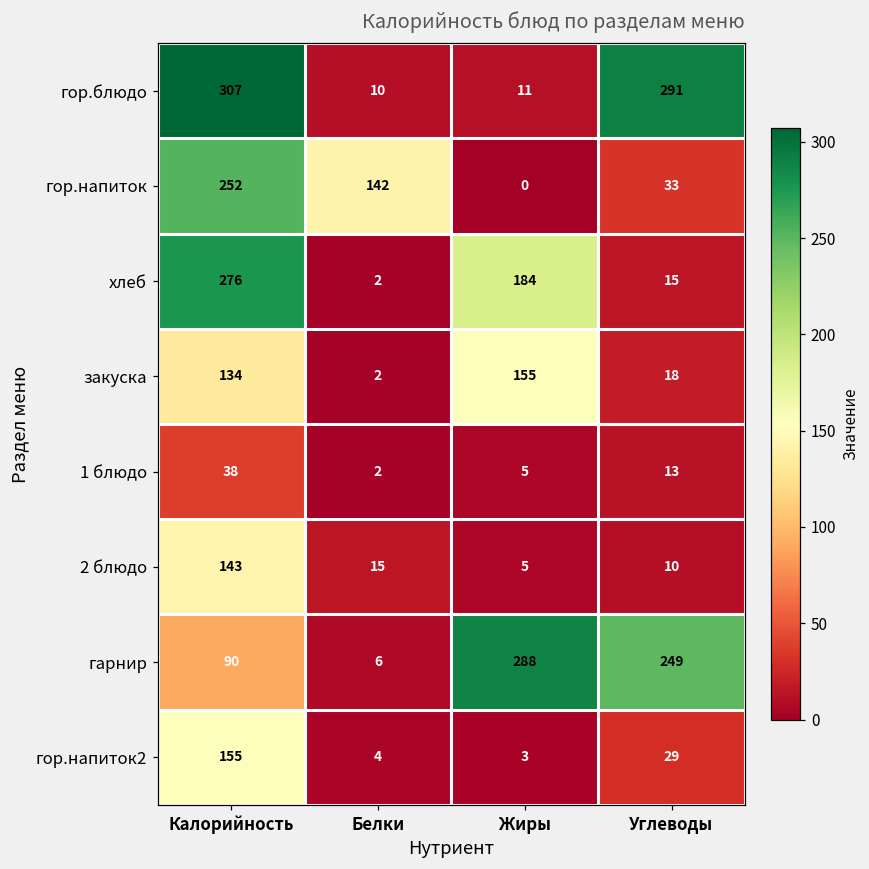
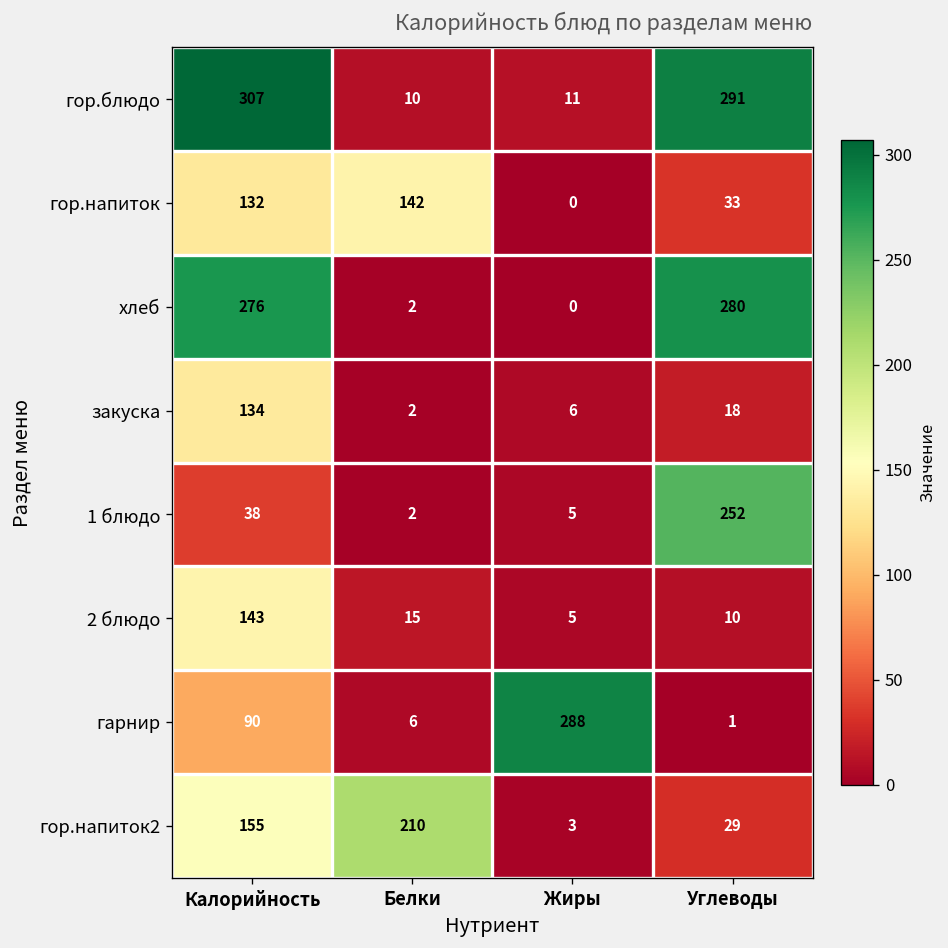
  {
    "гор.блюдо": {
      "Калорийность": 307,
      "Белки": 10,
      "Жиры": 11,
      "Углеводы": 291
    },
    "гор.напиток": {
-     "Калорийность": 252,
+     "Калорийность": 132,
      "Белки": 142,
      "Жиры": 0,
      "Углеводы": 33
    },
    "хлеб": {
      "Калорийность": 276,
      "Белки": 2,
-     "Жиры": 184,
-     "Углеводы": 15
+     "Жиры": 0,
+     "Углеводы": 280
    },
    "закуска": {
      "Калорийность": 134,
      "Белки": 2,
-     "Жиры": 155,
+     "Жиры": 6,
      "Углеводы": 18
    },
    "1 блюдо": {
      "Калорийность": 38,
      "Белки": 2,
      "Жиры": 5,
-     "Углеводы": 13
+     "Углеводы": 252
    },
    "2 блюдо": {
      "Калорийность": 143,
      "Белки": 15,
      "Жиры": 5,
      "Углеводы": 10
    },
    "гарнир": {
      "Калорийность": 90,
      "Белки": 6,
      "Жиры": 288,
-     "Углеводы": 249
+     "Углеводы": 1
    },
    "гор.напиток2": {
      "Калорийность": 155,
-     "Белки": 4,
+     "Белки": 210,
      "Жиры": 3,
      "Углеводы": 29
    }
  }
